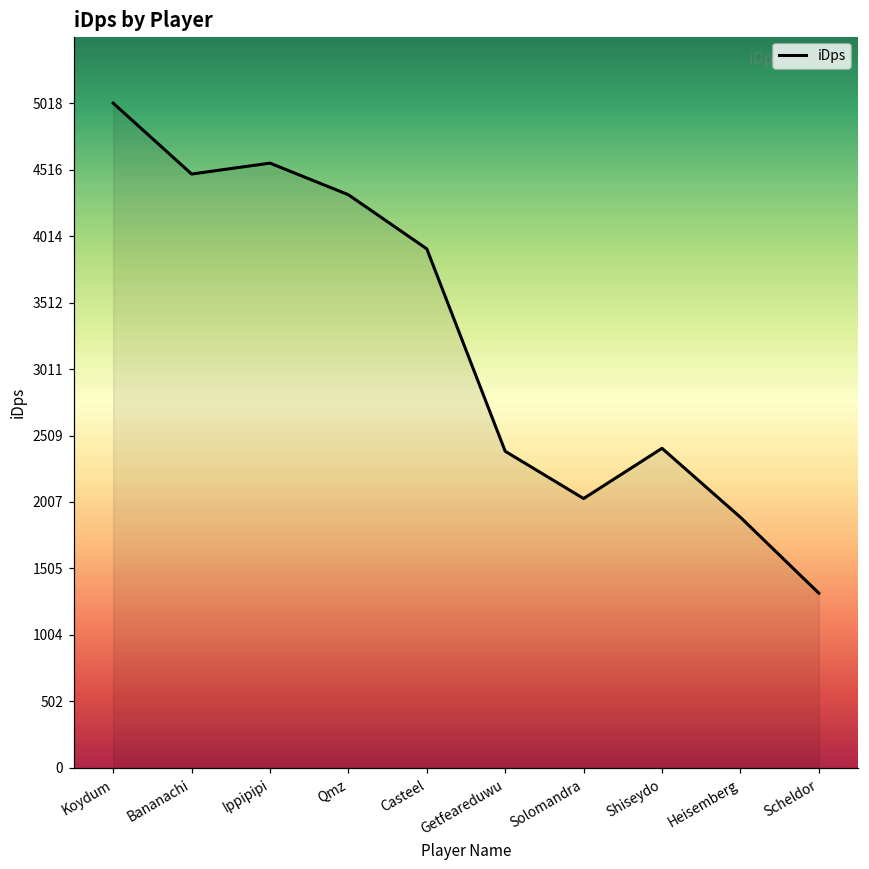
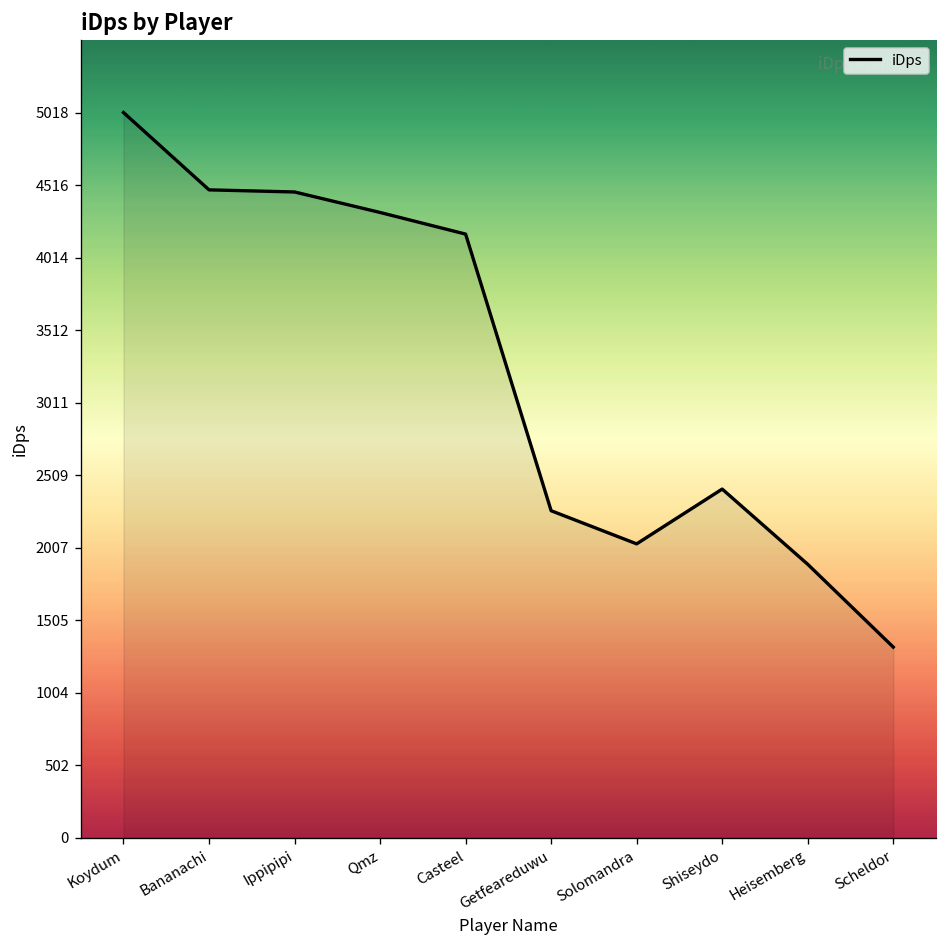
  {
    "Koydum": 5020,
    "Bananachi": 4480,
-   "Ippipipi": 4560,
+   "Ippipipi": 4470,
    "Qmz": 4330,
-   "Casteel": 3920,
-   "Getfeareduwu": 2390,
+   "Casteel": 4180,
+   "Getfeareduwu": 2260,
    "Solomandra": 2030,
    "Shiseydo": 2410,
    "Heisemberg": 1890,
    "Scheldor": 1320
  }
